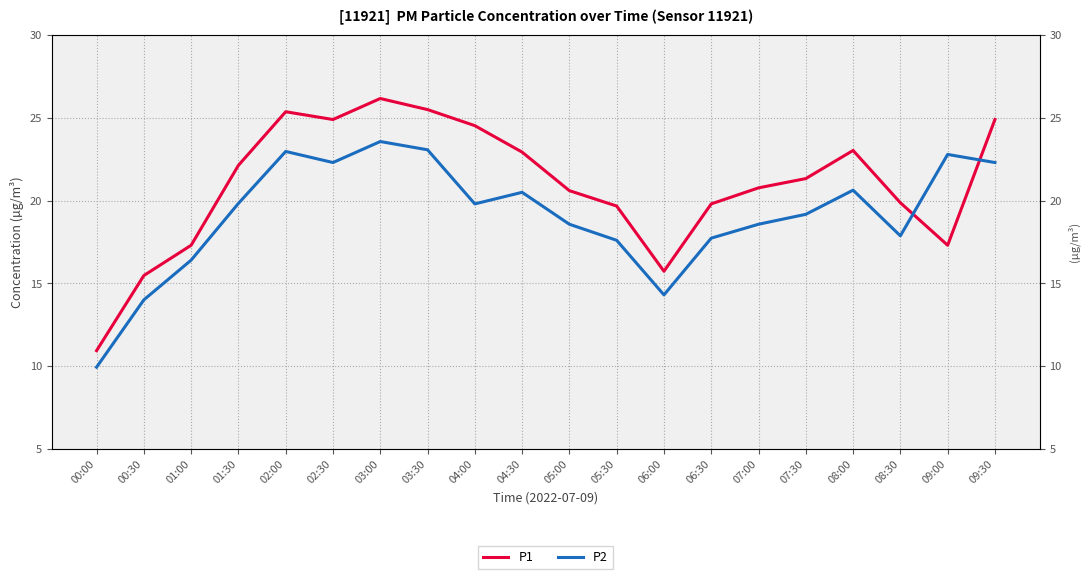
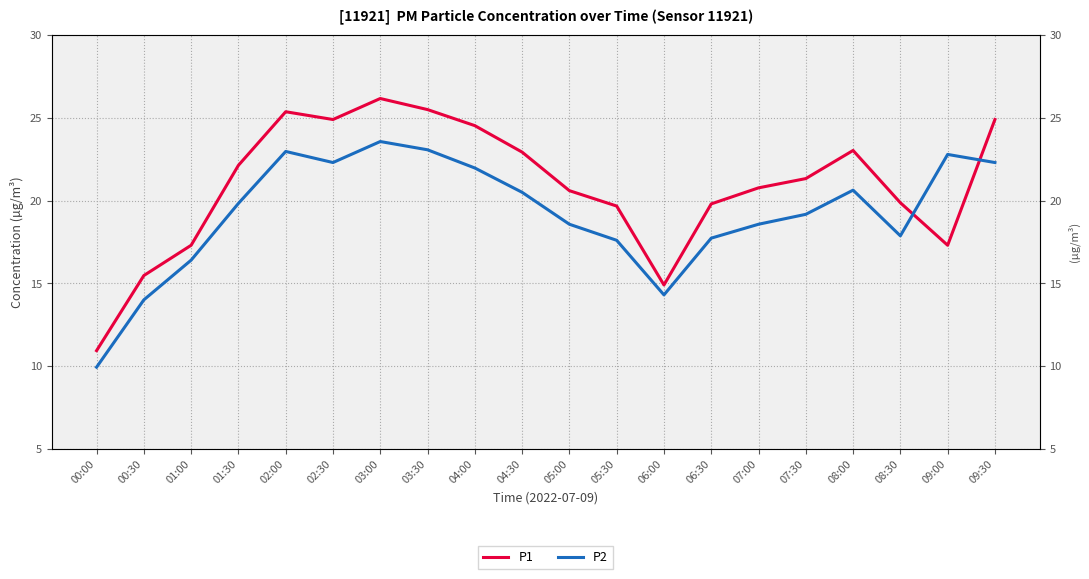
  {
    "P1": {
      "00:00": 10.9,
      "00:30": 15.5,
      "01:00": 17.3,
      "01:30": 22.1,
      "02:00": 25.4,
      "02:30": 24.9,
      "03:00": 26.2,
      "03:30": 25.5,
      "04:00": 24.5,
      "04:30": 22.9,
      "05:00": 20.6,
      "05:30": 19.7,
-     "06:00": 15.7,
+     "06:00": 14.9,
      "06:30": 19.8,
      "07:00": 20.8,
      "07:30": 21.3,
      "08:00": 23.0,
      "08:30": 19.9,
      "09:00": 17.3,
      "09:30": 24.9
    },
    "P2": {
      "00:00": 9.9,
      "00:30": 14.0,
      "01:00": 16.4,
      "01:30": 19.8,
      "02:00": 23.0,
      "02:30": 22.3,
      "03:00": 23.6,
      "03:30": 23.1,
-     "04:00": 19.8,
+     "04:00": 22.0,
      "04:30": 20.5,
      "05:00": 18.6,
      "05:30": 17.6,
      "06:00": 14.3,
      "06:30": 17.7,
      "07:00": 18.6,
      "07:30": 19.2,
      "08:00": 20.6,
      "08:30": 17.9,
      "09:00": 22.8,
      "09:30": 22.3
    }
  }
